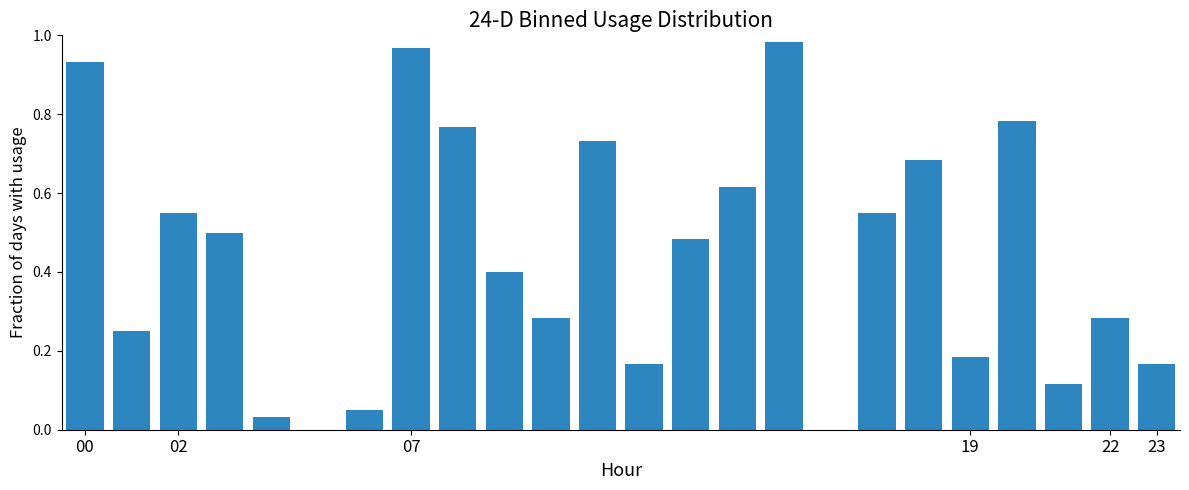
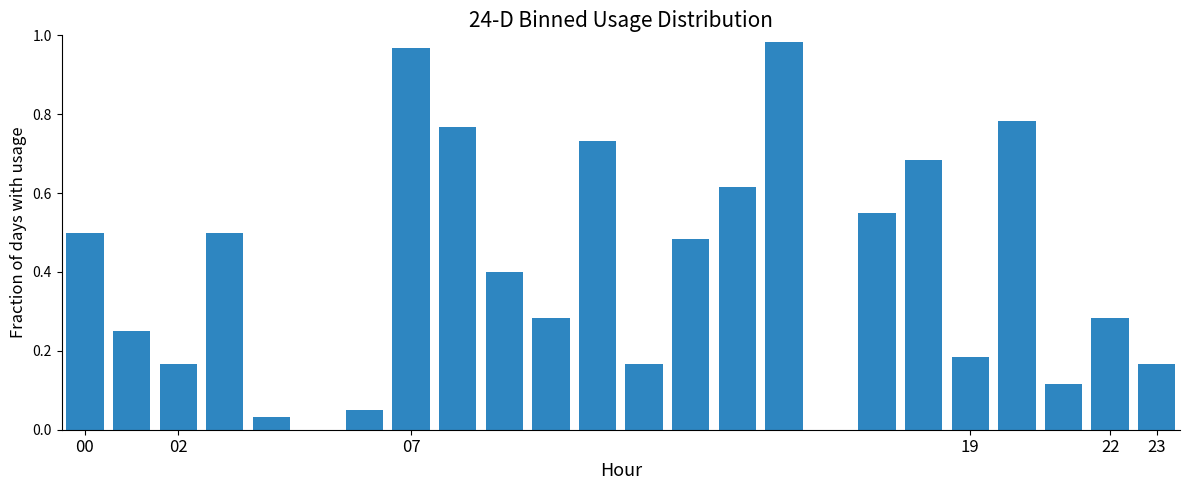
  {
-   "00": 0.93,
-   "02": 0.55,
+   "00": 0.50,
+   "02": 0.17,
    "07": 0.97,
    "19": 0.18,
    "22": 0.28,
    "23": 0.17
  }
